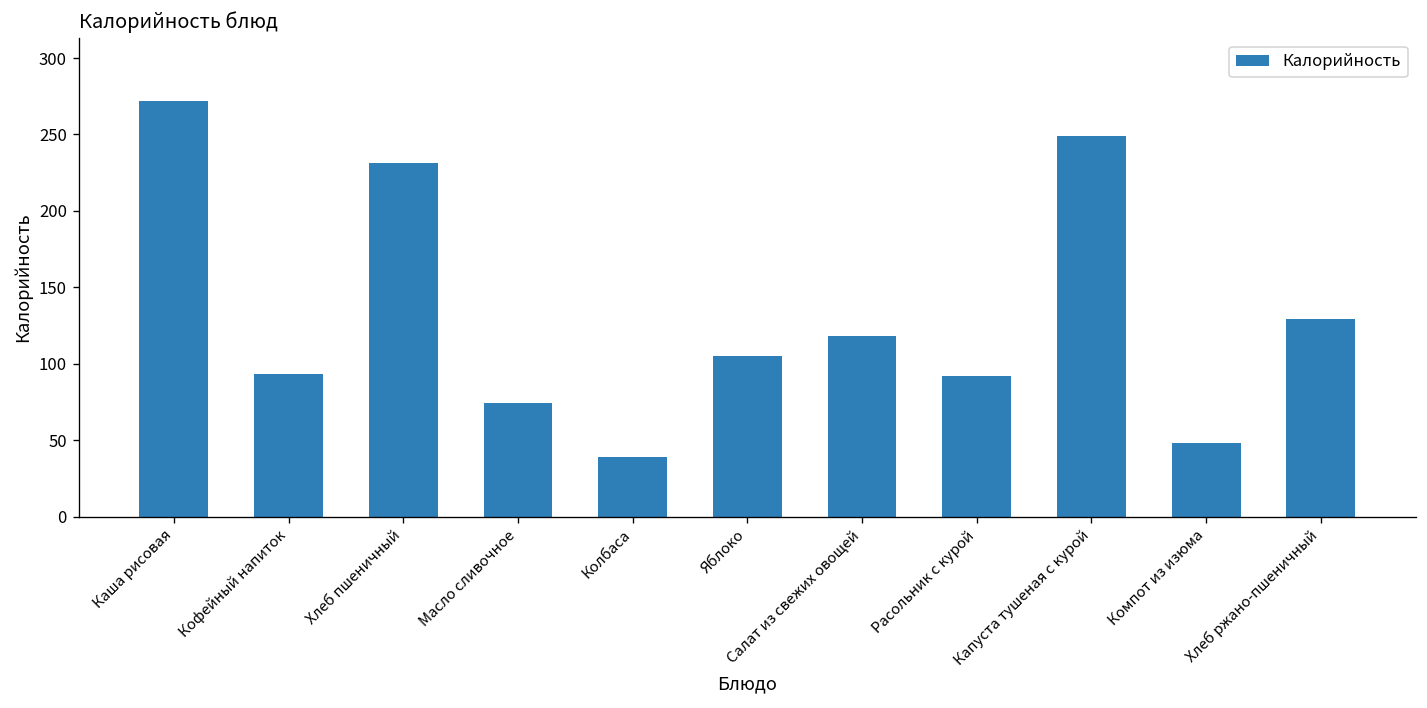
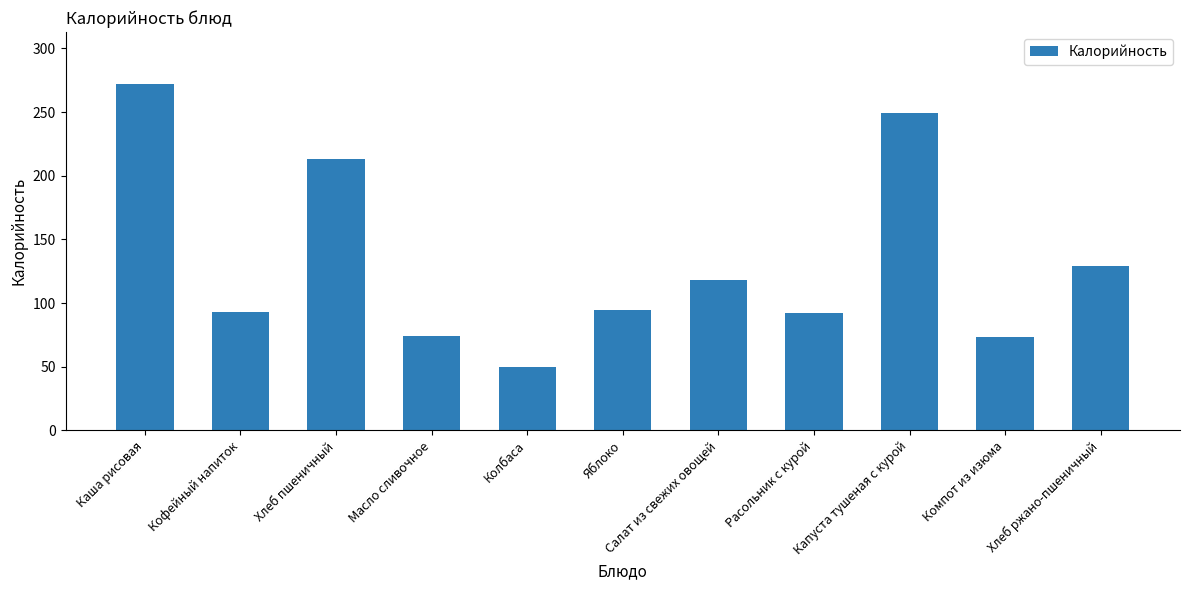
  {
    "Каша рисовая": 272,
    "Кофейный напиток": 93,
-   "Хлеб пшеничный": 231,
+   "Хлеб пшеничный": 213,
    "Масло сливочное": 74,
-   "Колбаса": 39,
-   "Яблоко": 105,
+   "Колбаса": 50,
+   "Яблоко": 95,
    "Салат из свежих овощей": 118,
    "Расольник с курой": 92,
    "Капуста тушеная с курой": 249,
-   "Компот из изюма": 48,
+   "Компот из изюма": 73,
    "Хлеб ржано-пшеничный": 129
  }
